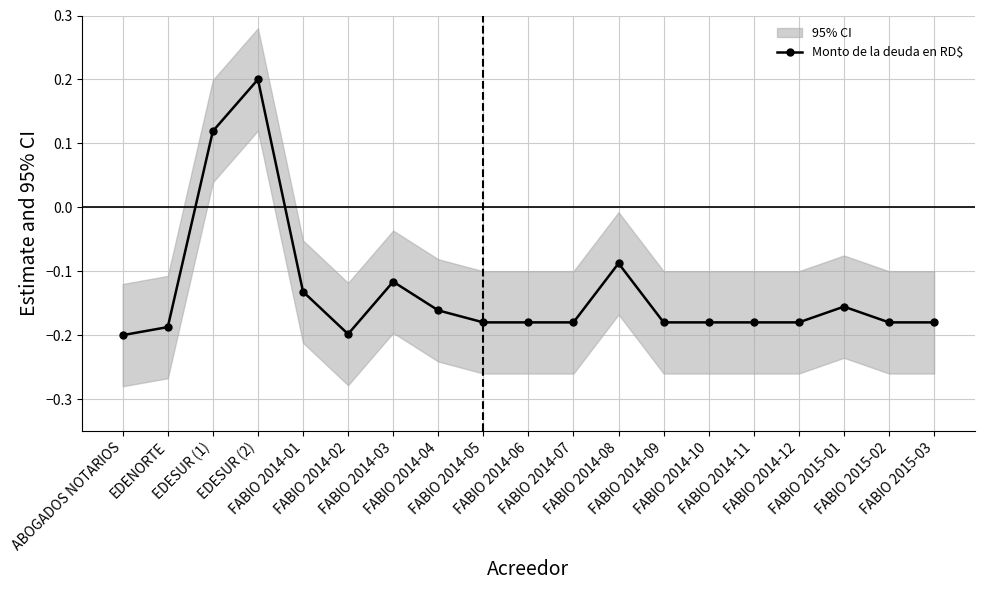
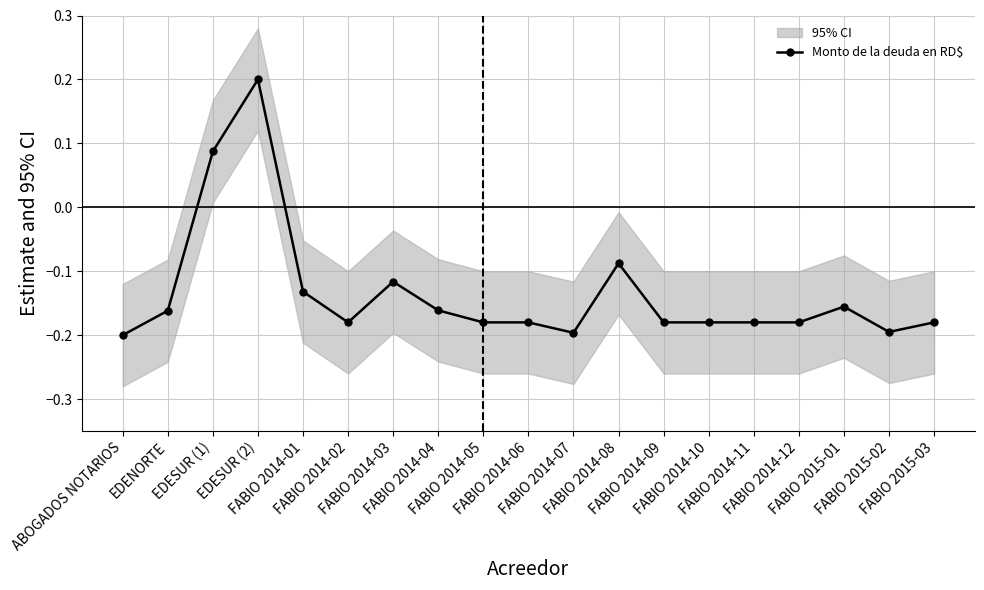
  {
    "Monto de la deuda en RD$": {
      "ABOGADOS NOTARIOS": -0.20,
-     "EDENORTE": -0.19,
-     "EDESUR (1)": 0.12,
+     "EDENORTE": -0.16,
+     "EDESUR (1)": 0.09,
      "EDESUR (2)": 0.20,
      "FABIO 2014-01": -0.13,
-     "FABIO 2014-02": -0.20,
+     "FABIO 2014-02": -0.18,
      "FABIO 2014-03": -0.12,
      "FABIO 2014-04": -0.16,
      "FABIO 2014-05": -0.18,
      "FABIO 2014-06": -0.18,
-     "FABIO 2014-07": -0.18,
+     "FABIO 2014-07": -0.20,
      "FABIO 2014-08": -0.09,
      "FABIO 2014-09": -0.18,
      "FABIO 2014-10": -0.18,
      "FABIO 2014-11": -0.18,
      "FABIO 2014-12": -0.18,
      "FABIO 2015-01": -0.16,
-     "FABIO 2015-02": -0.18,
+     "FABIO 2015-02": -0.19,
      "FABIO 2015-03": -0.18
    }
  }
